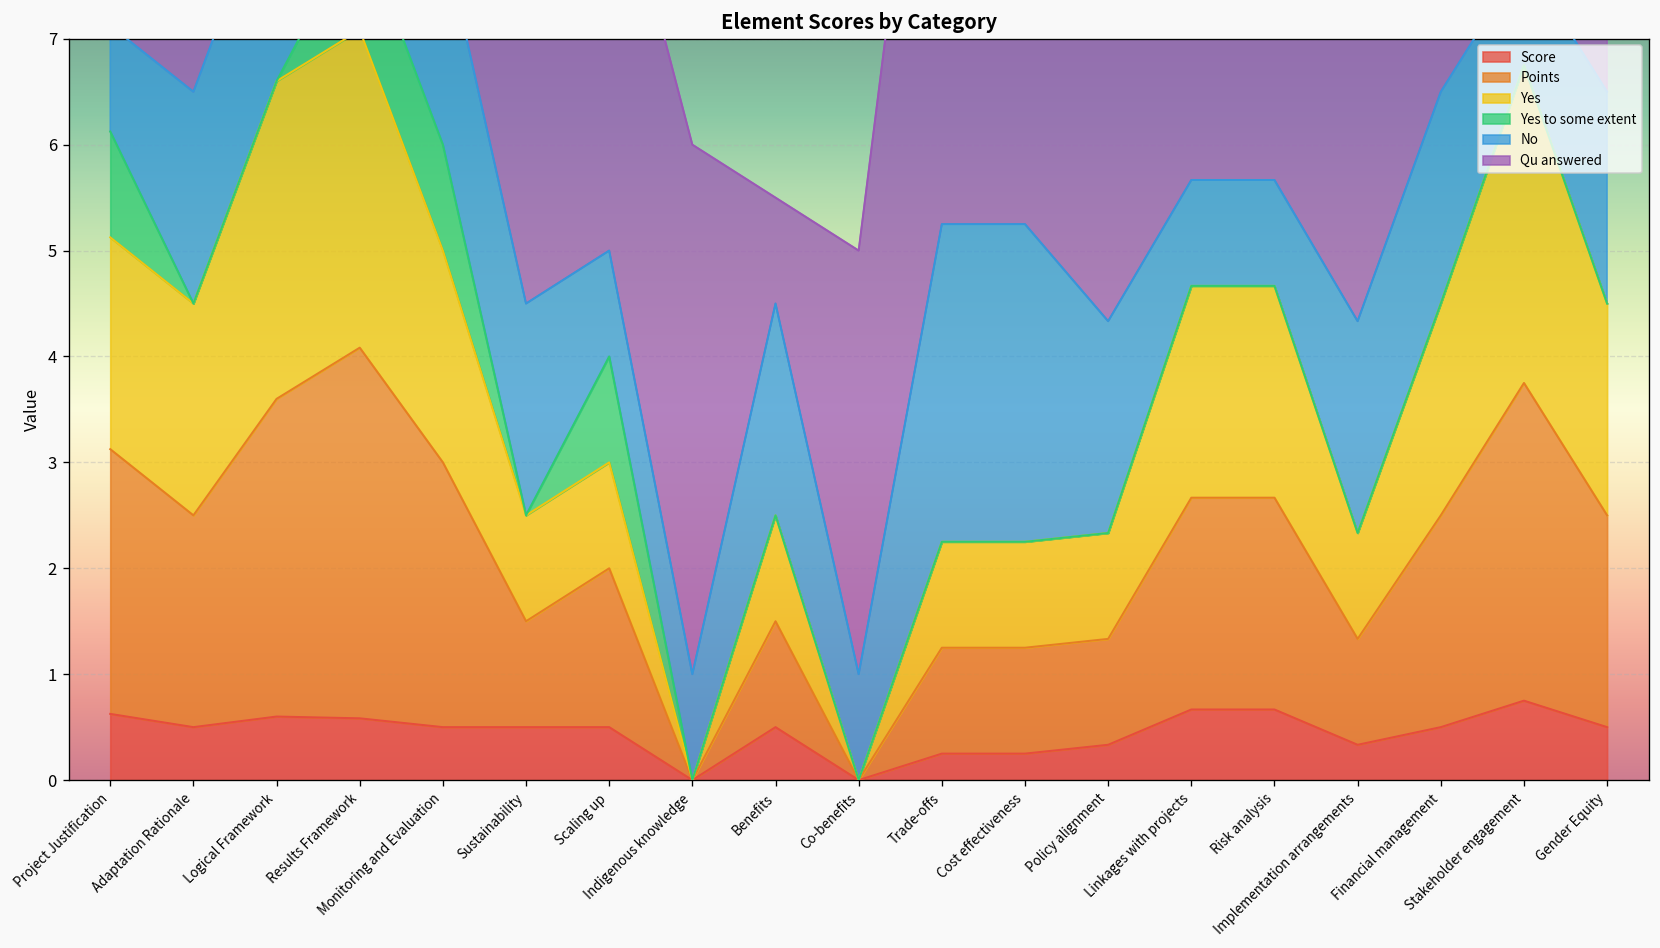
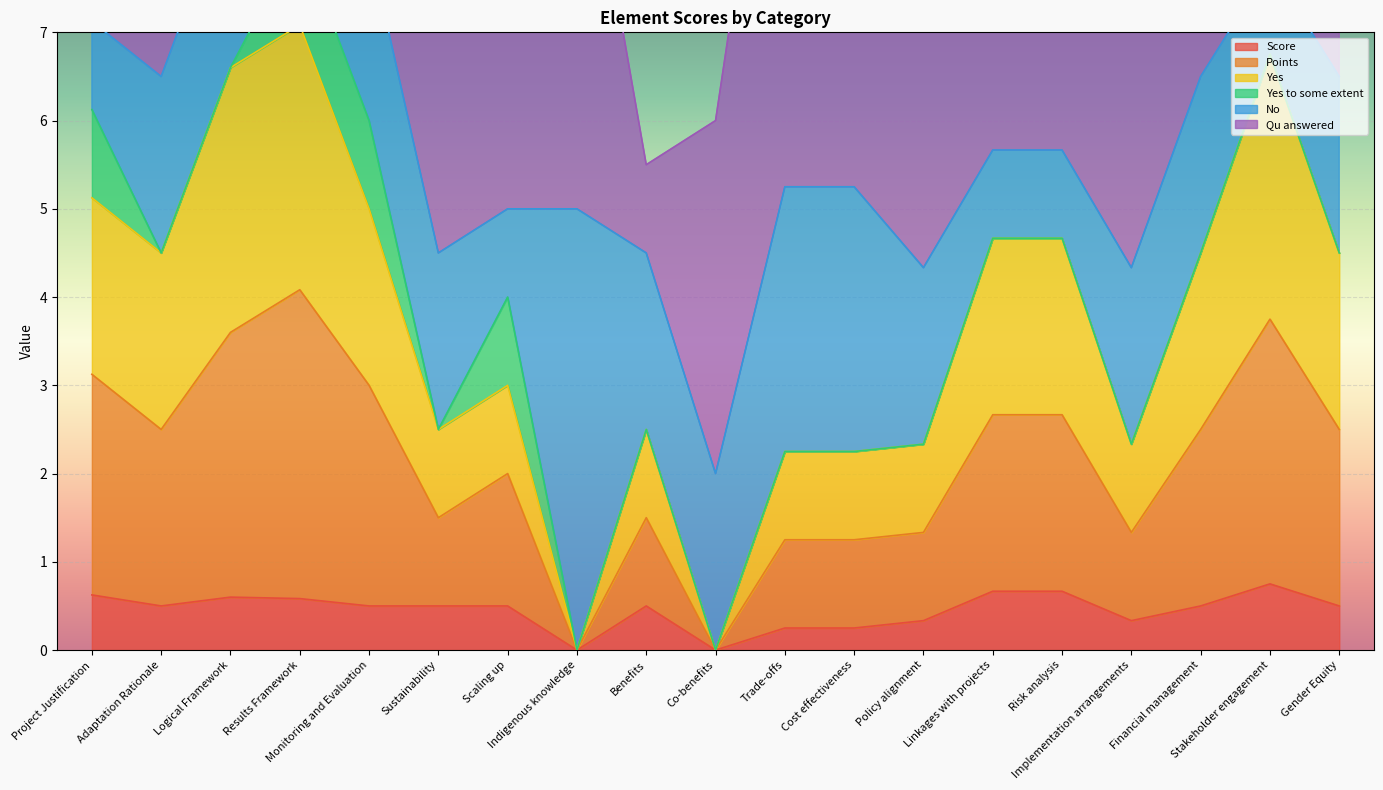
  {
    "Yes": {
      "Project Justification": 2,
      "Monitoring and Evaluation": 2,
      "Scaling up": 1
    },
    "Yes to some extent": {
      "Project Justification": 1,
      "Monitoring and Evaluation": 1,
      "Scaling up": 1
    },
    "No": {
      "Adaptation Rationale": 2,
      "Sustainability": 2,
      "Scaling up": 1,
-     "Indigenous knowledge": 1,
+     "Indigenous knowledge": 5,
      "Benefits": 2,
-     "Co-benefits": 1,
+     "Co-benefits": 2,
      "Trade-offs": 3,
      "Cost effectiveness": 3,
      "Policy alignment": 2,
      "Linkages with projects": 1,
      "Risk analysis": 1,
      "Implementation arrangements": 2,
      "Financial management": 2
    },
    "Qu answered": {
      "Benefits": 1,
      "Co-benefits": 4
    }
  }
